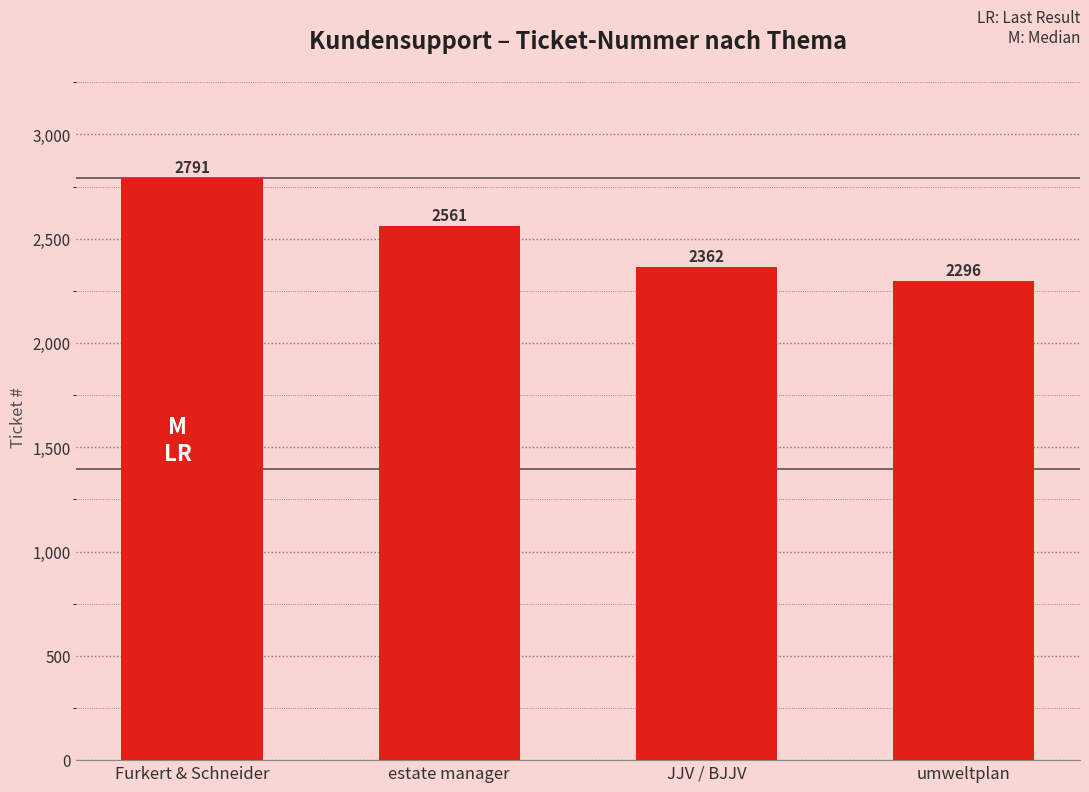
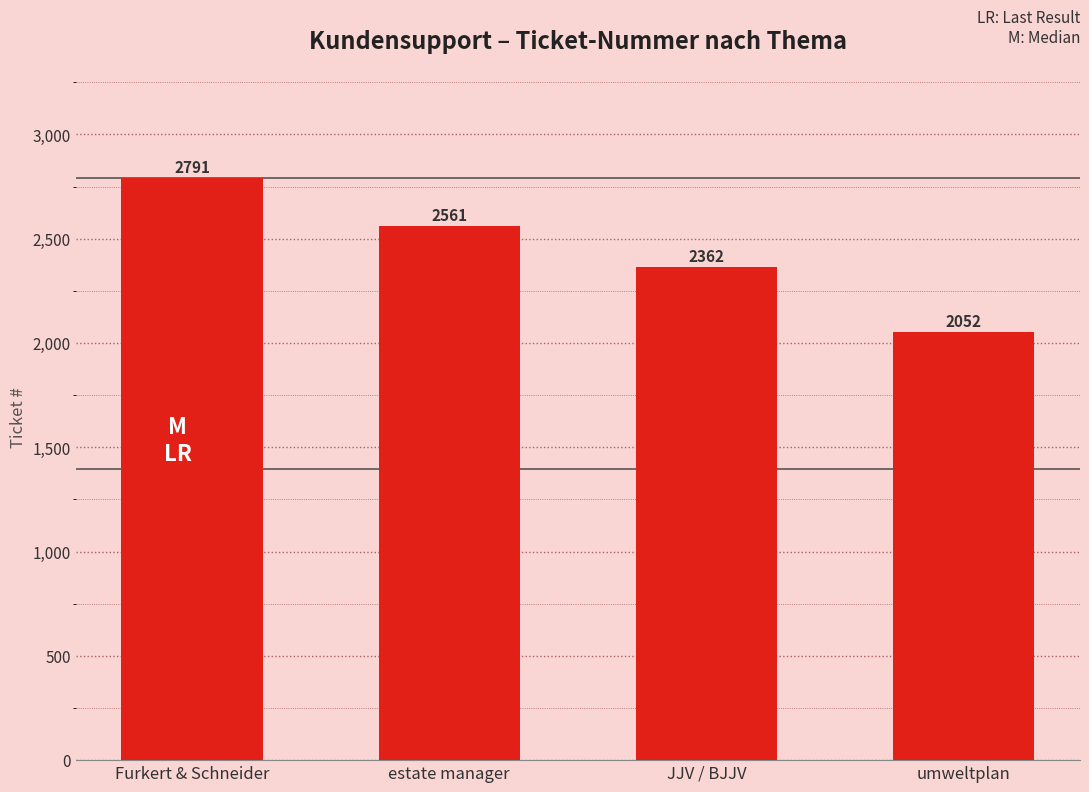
  {
    "Furkert & Schneider": 2791,
    "estate manager": 2561,
    "JJV / BJJV": 2362,
-   "umweltplan": 2296
+   "umweltplan": 2052
  }
